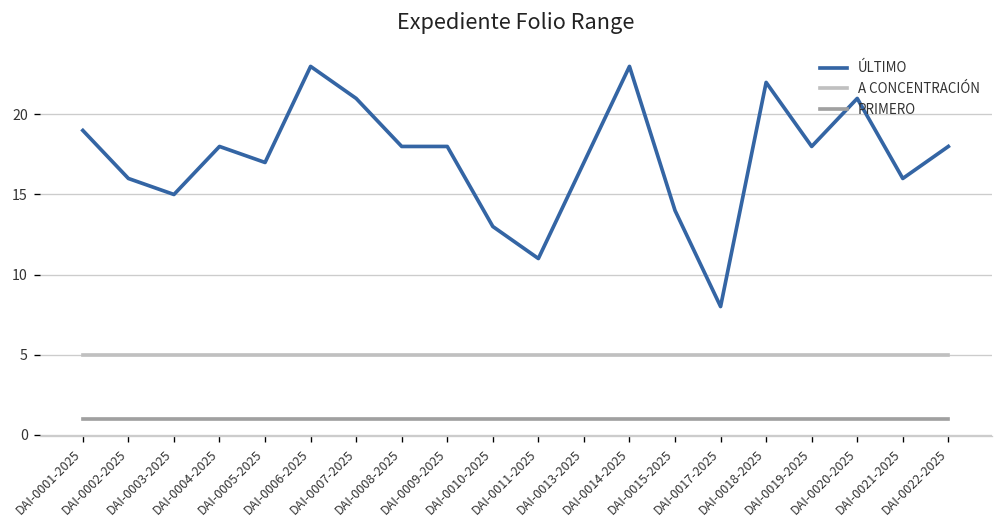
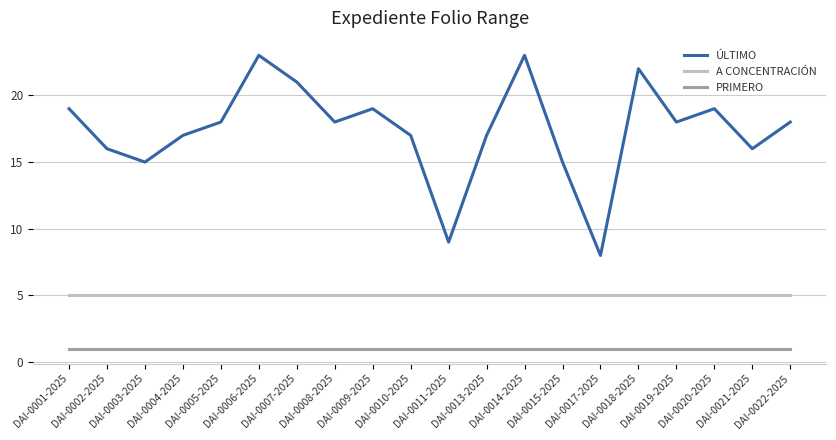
  {
    "ÚLTIMO": {
      "DAI-0001-2025": 19,
      "DAI-0002-2025": 16,
      "DAI-0003-2025": 15,
-     "DAI-0004-2025": 18,
-     "DAI-0005-2025": 17,
+     "DAI-0004-2025": 17,
+     "DAI-0005-2025": 18,
      "DAI-0006-2025": 23,
      "DAI-0007-2025": 21,
      "DAI-0008-2025": 18,
-     "DAI-0009-2025": 18,
-     "DAI-0010-2025": 13,
-     "DAI-0011-2025": 11,
+     "DAI-0009-2025": 19,
+     "DAI-0010-2025": 17,
+     "DAI-0011-2025": 9,
      "DAI-0013-2025": 17,
      "DAI-0014-2025": 23,
-     "DAI-0015-2025": 14,
+     "DAI-0015-2025": 15,
      "DAI-0017-2025": 8,
      "DAI-0018-2025": 22,
      "DAI-0019-2025": 18,
-     "DAI-0020-2025": 21,
+     "DAI-0020-2025": 19,
      "DAI-0021-2025": 16,
      "DAI-0022-2025": 18
    }
  }
